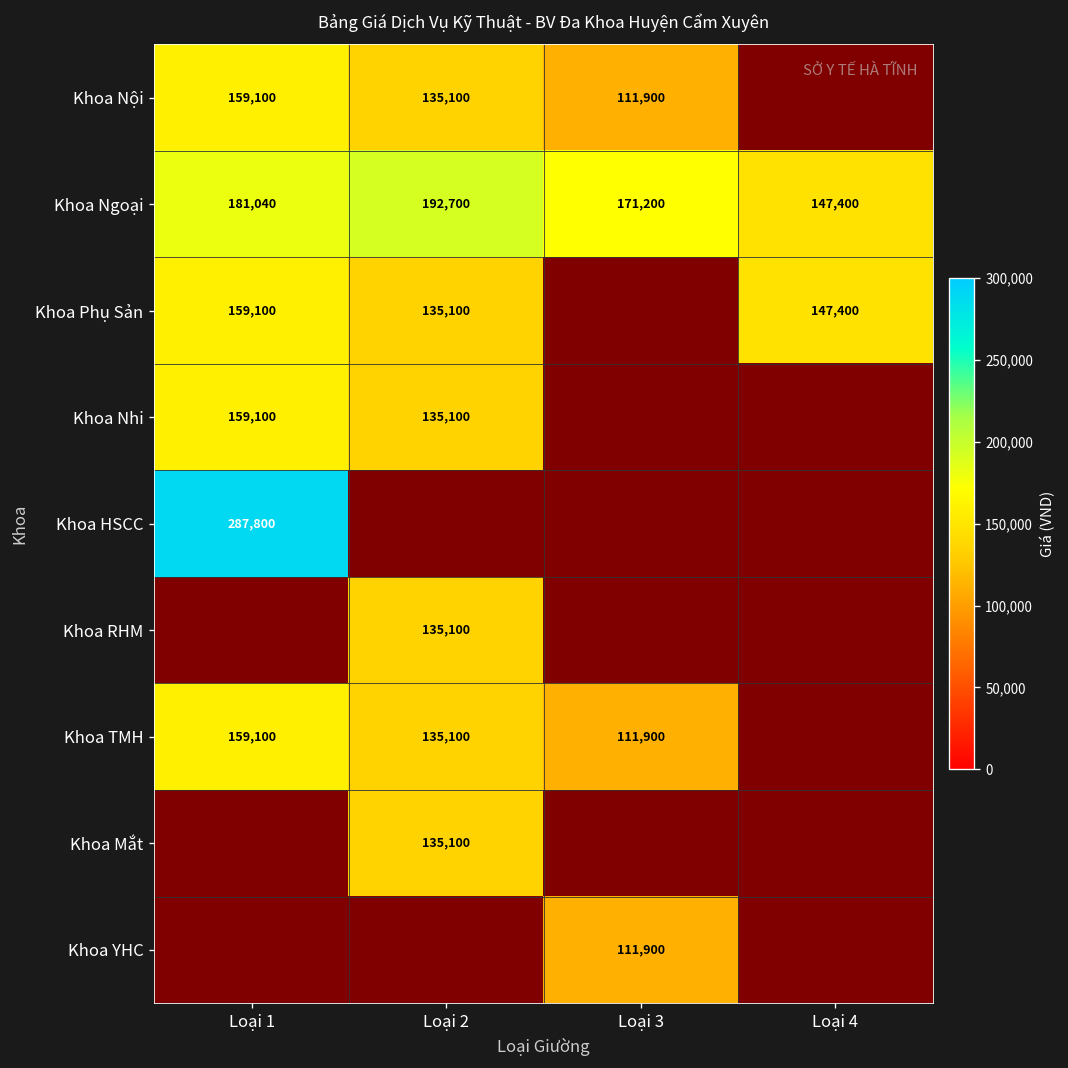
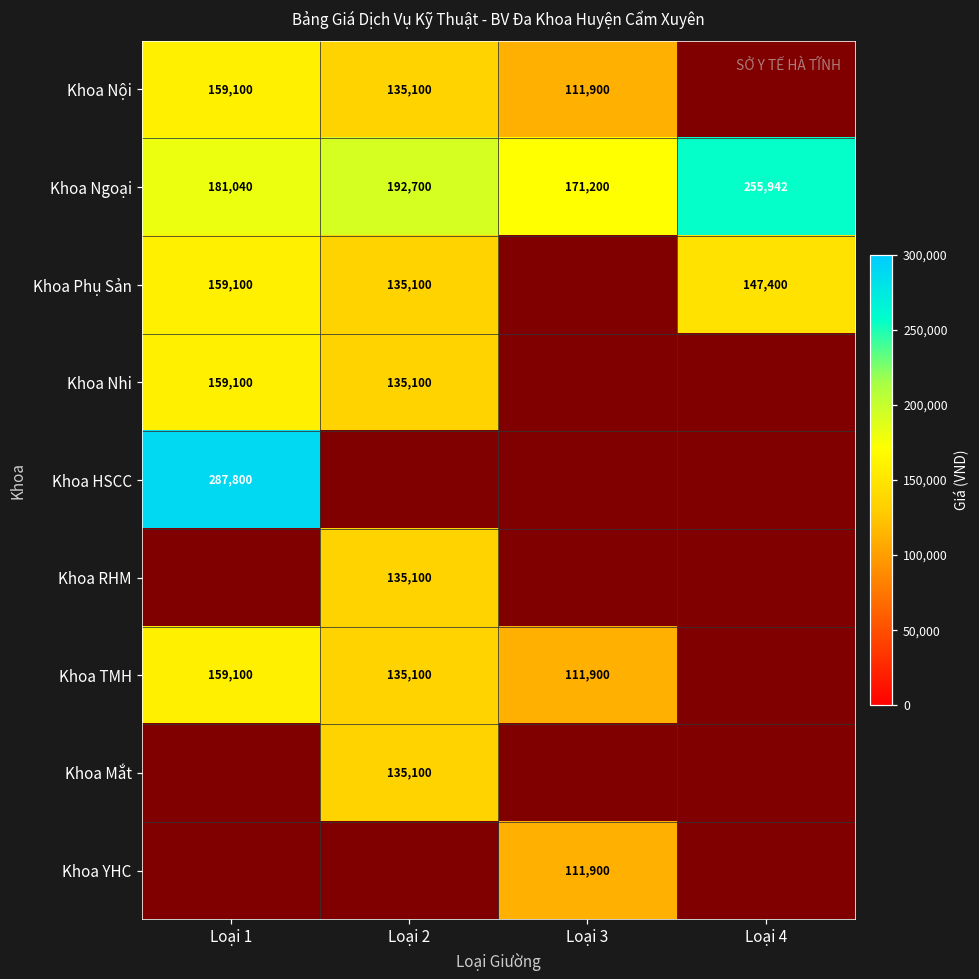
  {
    "Khoa Nội": {
      "Loại 1": "159,100",
      "Loại 2": "135,100",
      "Loại 3": "111,900"
    },
    "Khoa Ngoại": {
      "Loại 1": "181,040",
      "Loại 2": "192,700",
      "Loại 3": "171,200",
-     "Loại 4": "147,400"
+     "Loại 4": "255,942"
    },
    "Khoa Phụ Sản": {
      "Loại 1": "159,100",
      "Loại 2": "135,100",
      "Loại 4": "147,400"
    },
    "Khoa Nhi": {
      "Loại 1": "159,100",
      "Loại 2": "135,100"
    },
    "Khoa HSCC": {
      "Loại 1": "287,800"
    },
    "Khoa RHM": {
      "Loại 2": "135,100"
    },
    "Khoa TMH": {
      "Loại 1": "159,100",
      "Loại 2": "135,100",
      "Loại 3": "111,900"
    },
    "Khoa Mắt": {
      "Loại 2": "135,100"
    },
    "Khoa YHC": {
      "Loại 3": "111,900"
    }
  }
